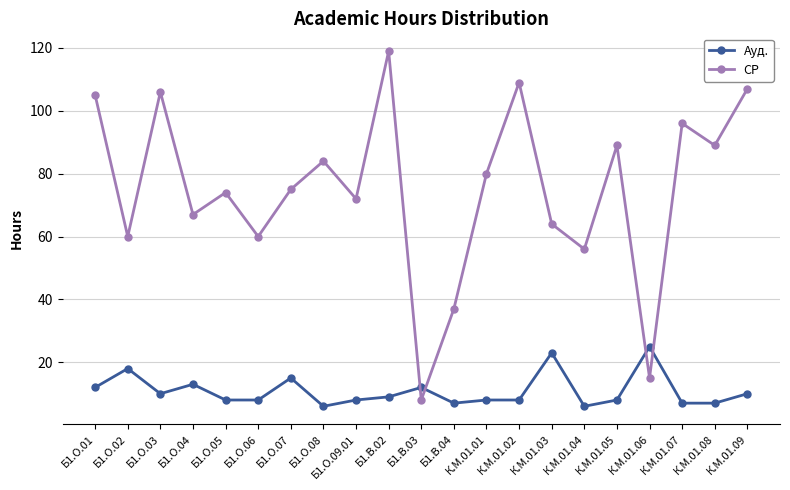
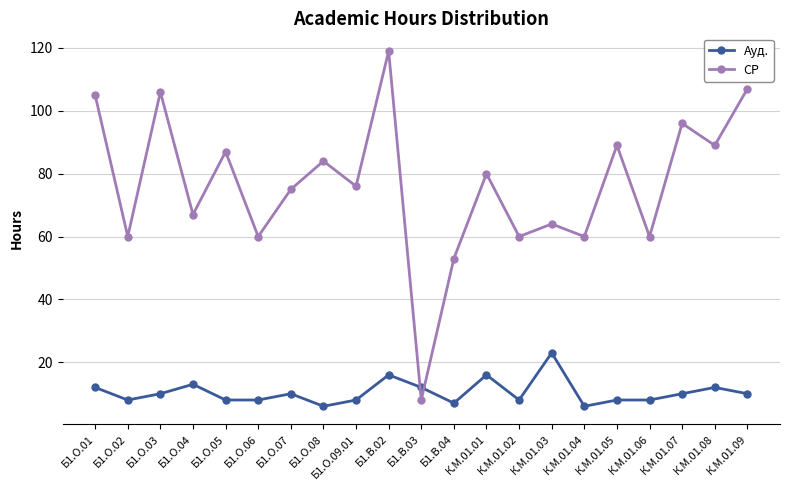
  {
    "Ауд.": {
      "Б1.О.01": 12,
-     "Б1.О.02": 18,
+     "Б1.О.02": 8,
      "Б1.О.03": 10,
      "Б1.О.04": 13,
      "Б1.О.05": 8,
      "Б1.О.06": 8,
-     "Б1.О.07": 15,
+     "Б1.О.07": 10,
      "Б1.О.08": 6,
      "Б1.О.09.01": 8,
-     "Б1.В.02": 9,
+     "Б1.В.02": 16,
      "Б1.В.03": 12,
      "Б1.В.04": 7,
-     "К.М.01.01": 8,
+     "К.М.01.01": 16,
      "К.М.01.02": 8,
      "К.М.01.03": 23,
      "К.М.01.04": 6,
      "К.М.01.05": 8,
-     "К.М.01.06": 25,
-     "К.М.01.07": 7,
-     "К.М.01.08": 7,
+     "К.М.01.06": 8,
+     "К.М.01.07": 10,
+     "К.М.01.08": 12,
      "К.М.01.09": 10
    },
    "СР": {
      "Б1.О.01": 105,
      "Б1.О.02": 60,
      "Б1.О.03": 106,
      "Б1.О.04": 67,
-     "Б1.О.05": 74,
+     "Б1.О.05": 87,
      "Б1.О.06": 60,
      "Б1.О.07": 75,
      "Б1.О.08": 84,
-     "Б1.О.09.01": 72,
+     "Б1.О.09.01": 76,
      "Б1.В.02": 119,
      "Б1.В.03": 8,
-     "Б1.В.04": 37,
+     "Б1.В.04": 53,
      "К.М.01.01": 80,
-     "К.М.01.02": 109,
+     "К.М.01.02": 60,
      "К.М.01.03": 64,
-     "К.М.01.04": 56,
+     "К.М.01.04": 60,
      "К.М.01.05": 89,
-     "К.М.01.06": 15,
+     "К.М.01.06": 60,
      "К.М.01.07": 96,
      "К.М.01.08": 89,
      "К.М.01.09": 107
    }
  }
